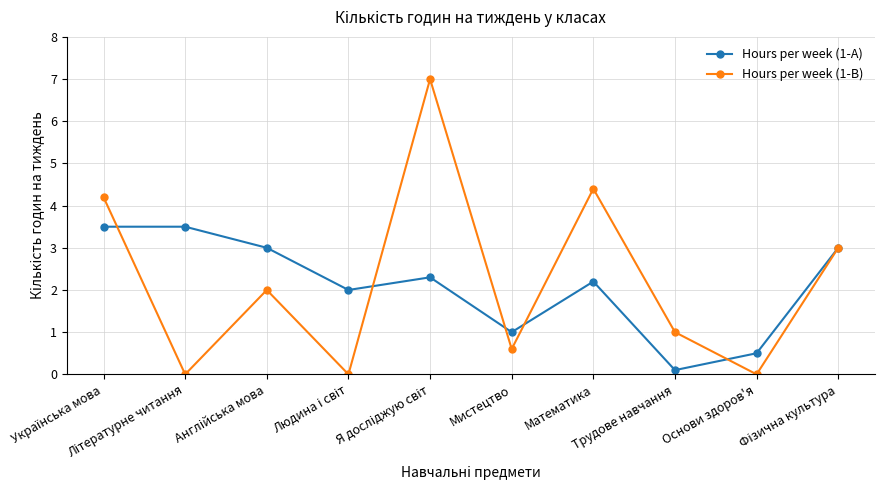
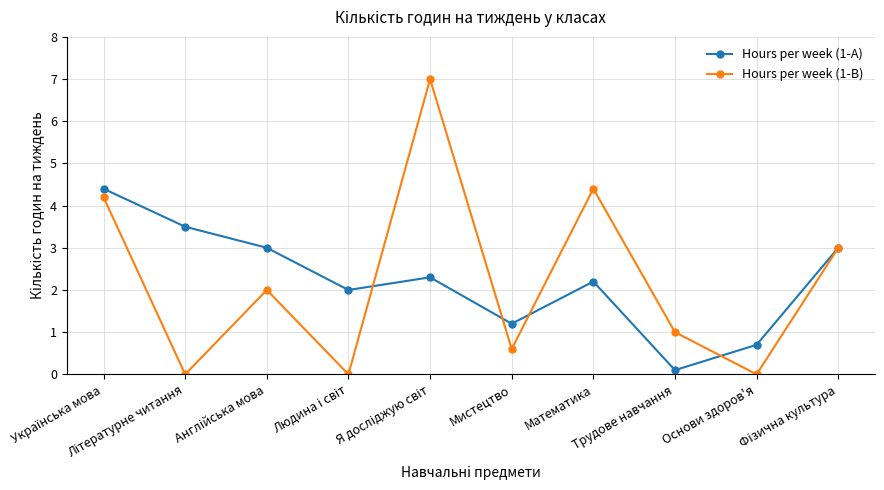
  {
    "Hours per week (1-A)": {
-     "Українська мова": 3.5,
+     "Українська мова": 4.4,
      "Літературне читання": 3.5,
      "Англійська мова": 3.0,
      "Людина і світ": 2.0,
      "Я досліджую світ": 2.3,
-     "Мистецтво": 1.0,
+     "Мистецтво": 1.2,
      "Математика": 2.2,
      "Трудове навчання": 0.1,
-     "Основи здоров'я": 0.5
+     "Основи здоров'я": 0.7
    },
    "Hours per week (1-B)": {
      "Українська мова": 4.2,
      "Літературне читання": 0.0,
      "Англійська мова": 2.0,
      "Людина і світ": 0.0,
      "Я досліджую світ": 7.0,
      "Мистецтво": 0.6,
      "Математика": 4.4,
      "Трудове навчання": 1.0,
      "Основи здоров'я": 0.0
    }
  }
